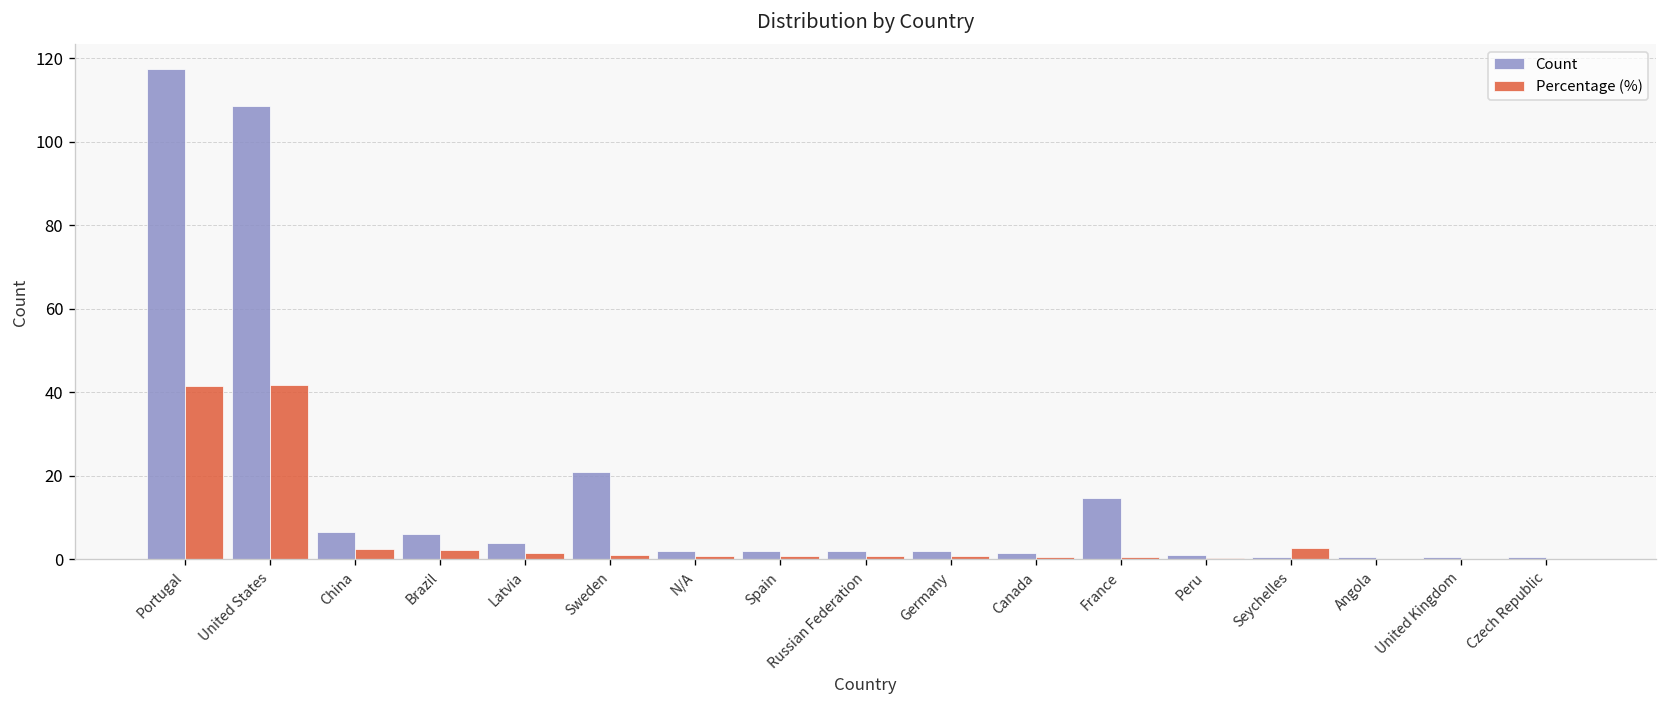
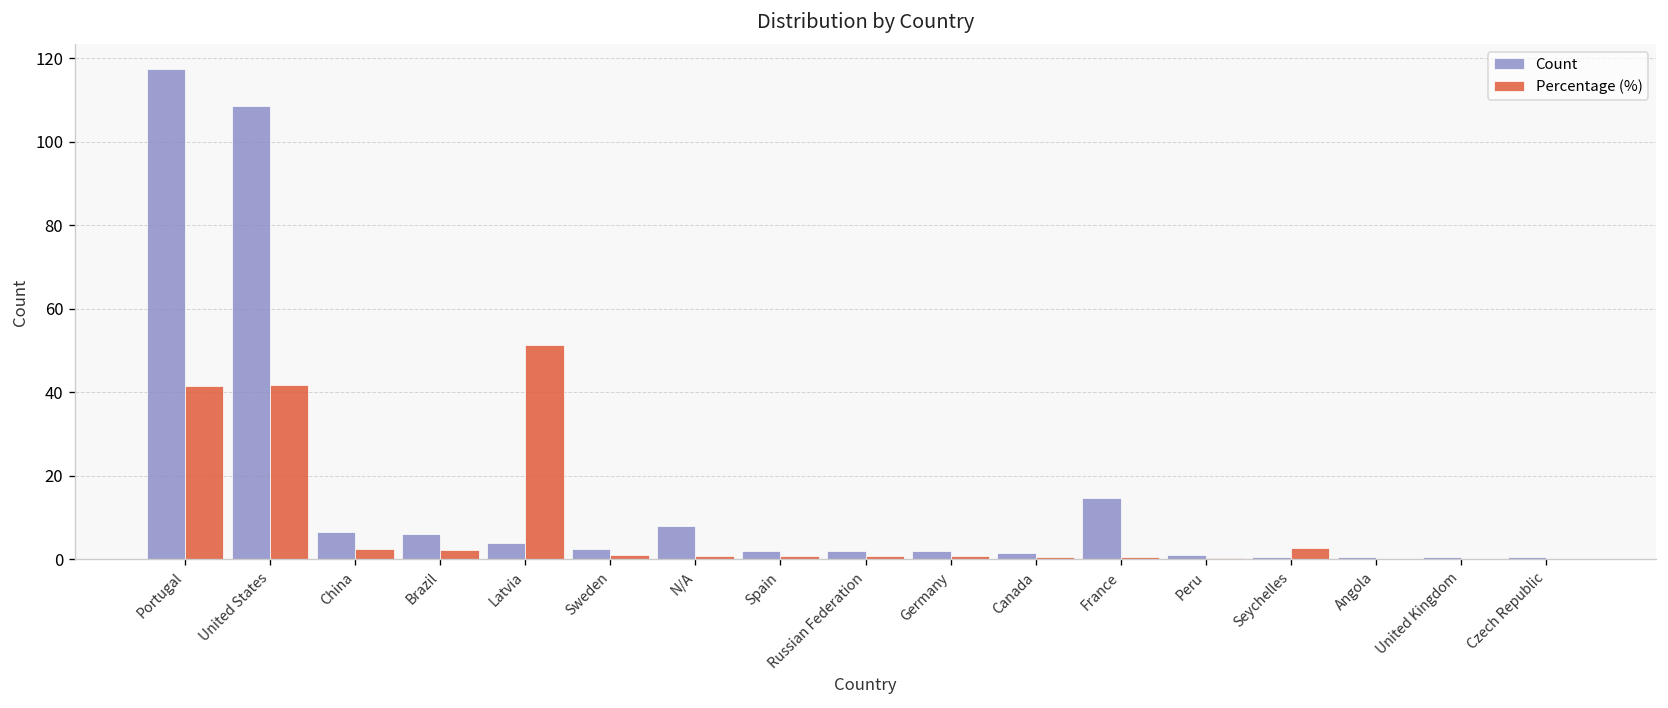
  {
    "Count": {
      "Portugal": 118,
      "United States": 109,
      "China": 7,
      "Brazil": 6,
      "Latvia": 4,
-     "Sweden": 21,
-     "N/A": 2,
+     "Sweden": 3,
+     "N/A": 8,
      "Spain": 2,
      "Russian Federation": 2,
      "Germany": 2,
      "Canada": 2,
      "France": 15,
      "Peru": 1
    },
    "Percentage (%)": {
      "Portugal": 42,
      "United States": 42,
      "China": 3,
      "Brazil": 2,
-     "Latvia": 2,
+     "Latvia": 51,
      "Sweden": 1,
      "N/A": 1,
      "Spain": 1,
      "Russian Federation": 1,
      "Germany": 1,
      "Seychelles": 3
    }
  }
